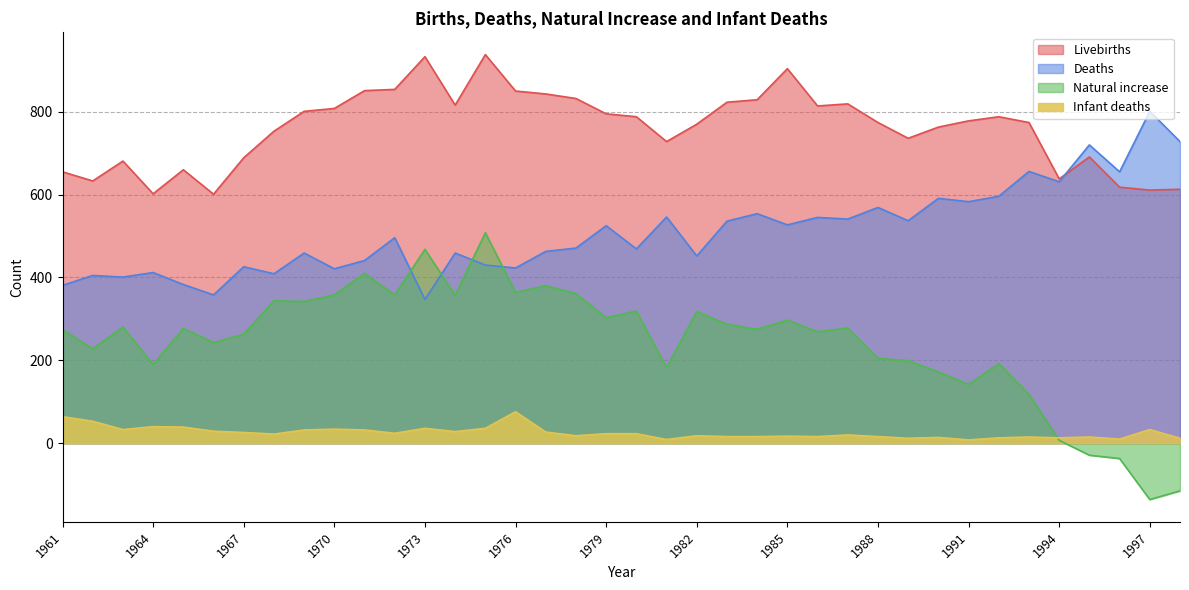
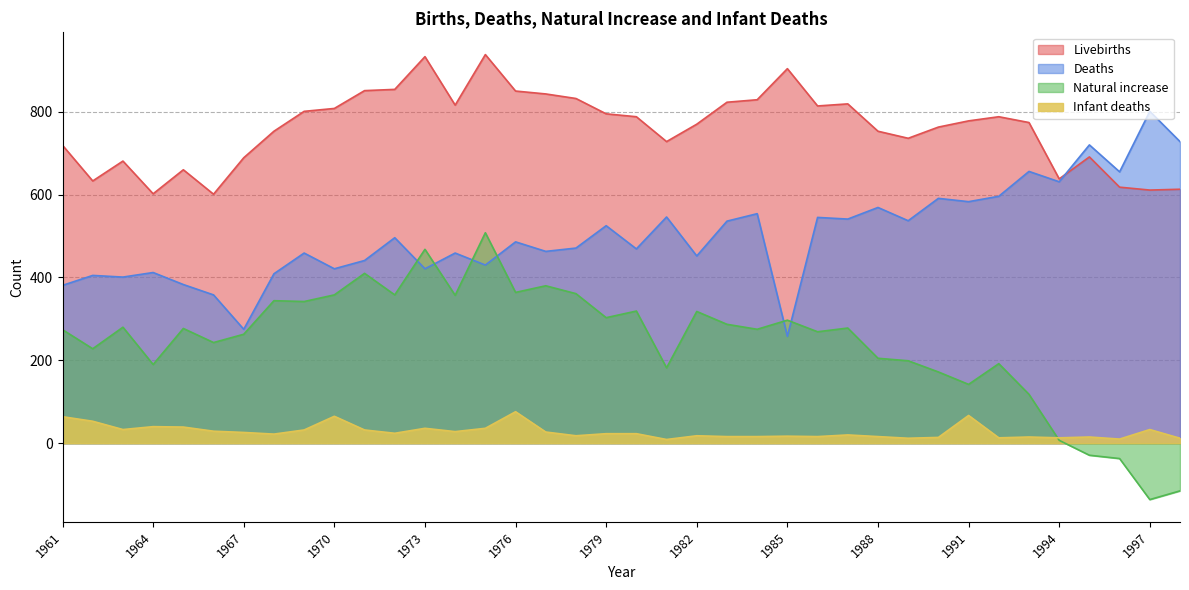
  {
    "Livebirths": {
-     "1961": 660,
+     "1961": 720,
      "1964": 600,
      "1967": 690,
      "1970": 810,
      "1973": 930,
      "1976": 850,
      "1979": 800,
      "1982": 770,
      "1985": 900,
-     "1988": 770,
+     "1988": 750,
      "1991": 780,
      "1994": 640,
      "1997": 610
    },
    "Deaths": {
      "1961": 380,
      "1964": 410,
-     "1967": 430,
+     "1967": 280,
      "1970": 420,
-     "1973": 350,
-     "1976": 420,
+     "1973": 420,
+     "1976": 490,
      "1979": 530,
      "1982": 450,
-     "1985": 530,
+     "1985": 260,
      "1988": 570,
      "1991": 580,
      "1994": 630
    },
    "Infant deaths": {
      "1961": 60,
      "1964": 40,
      "1967": 30,
-     "1970": 30,
+     "1970": 70,
      "1973": 40,
      "1976": 80,
      "1979": 20,
      "1982": 20,
      "1985": 20,
      "1988": 20,
-     "1991": 10,
+     "1991": 70,
      "1997": 30
    }
  }
